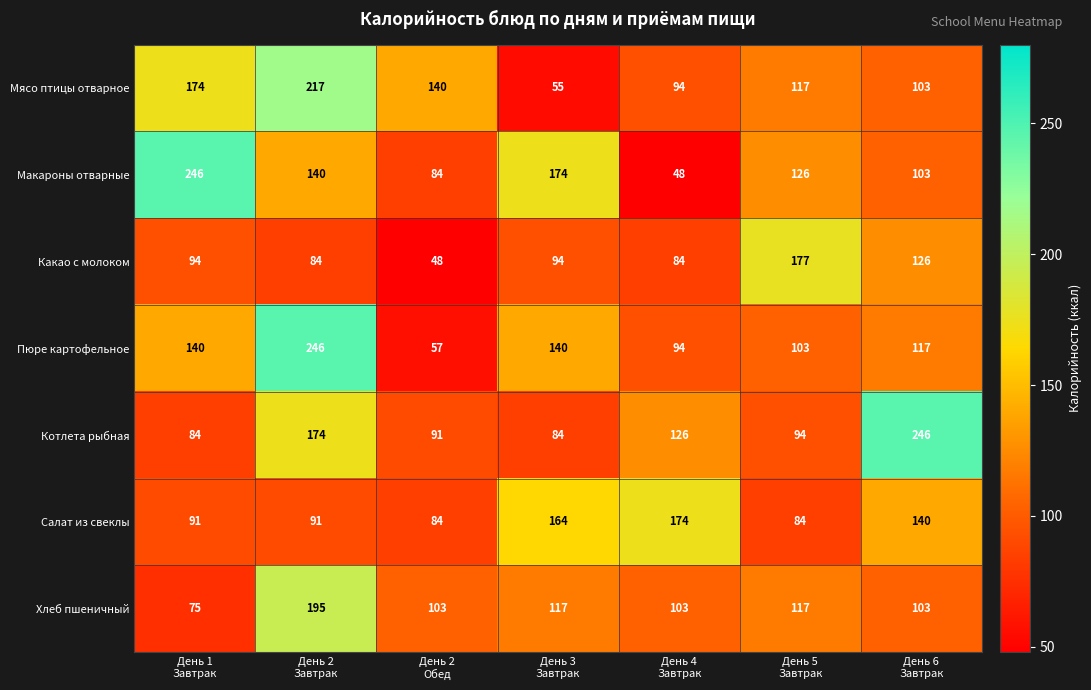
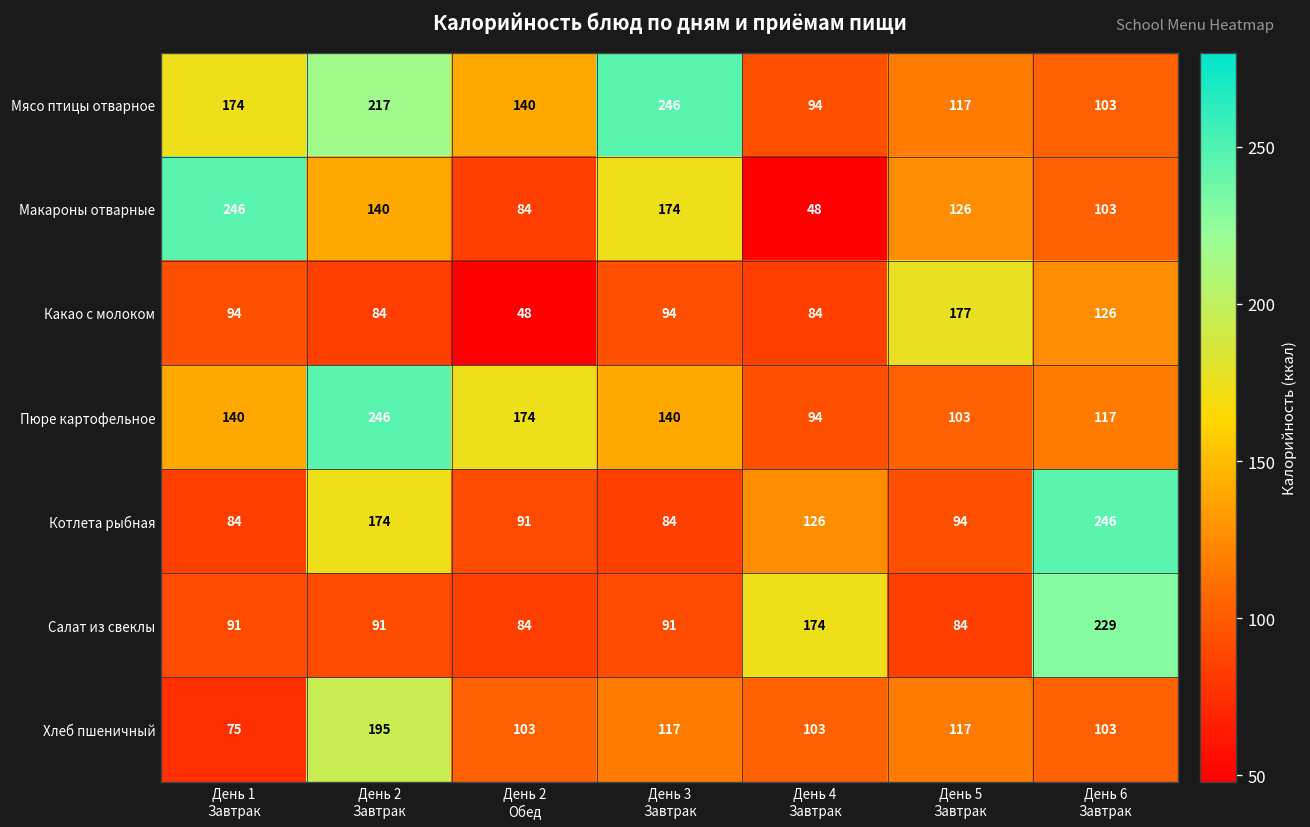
  {
    "Мясо птицы отварное": {
      "День 1 Завтрак": 174,
      "День 2 Завтрак": 217,
      "День 2 Обед": 140,
-     "День 3 Завтрак": 55,
+     "День 3 Завтрак": 246,
      "День 4 Завтрак": 94,
      "День 5 Завтрак": 117,
      "День 6 Завтрак": 103
    },
    "Макароны отварные": {
      "День 1 Завтрак": 246,
      "День 2 Завтрак": 140,
      "День 2 Обед": 84,
      "День 3 Завтрак": 174,
      "День 4 Завтрак": 48,
      "День 5 Завтрак": 126,
      "День 6 Завтрак": 103
    },
    "Какао с молоком": {
      "День 1 Завтрак": 94,
      "День 2 Завтрак": 84,
      "День 2 Обед": 48,
      "День 3 Завтрак": 94,
      "День 4 Завтрак": 84,
      "День 5 Завтрак": 177,
      "День 6 Завтрак": 126
    },
    "Пюре картофельное": {
      "День 1 Завтрак": 140,
      "День 2 Завтрак": 246,
-     "День 2 Обед": 57,
+     "День 2 Обед": 174,
      "День 3 Завтрак": 140,
      "День 4 Завтрак": 94,
      "День 5 Завтрак": 103,
      "День 6 Завтрак": 117
    },
    "Котлета рыбная": {
      "День 1 Завтрак": 84,
      "День 2 Завтрак": 174,
      "День 2 Обед": 91,
      "День 3 Завтрак": 84,
      "День 4 Завтрак": 126,
      "День 5 Завтрак": 94,
      "День 6 Завтрак": 246
    },
    "Салат из свеклы": {
      "День 1 Завтрак": 91,
      "День 2 Завтрак": 91,
      "День 2 Обед": 84,
-     "День 3 Завтрак": 164,
+     "День 3 Завтрак": 91,
      "День 4 Завтрак": 174,
      "День 5 Завтрак": 84,
-     "День 6 Завтрак": 140
+     "День 6 Завтрак": 229
    },
    "Хлеб пшеничный": {
      "День 1 Завтрак": 75,
      "День 2 Завтрак": 195,
      "День 2 Обед": 103,
      "День 3 Завтрак": 117,
      "День 4 Завтрак": 103,
      "День 5 Завтрак": 117,
      "День 6 Завтрак": 103
    }
  }
